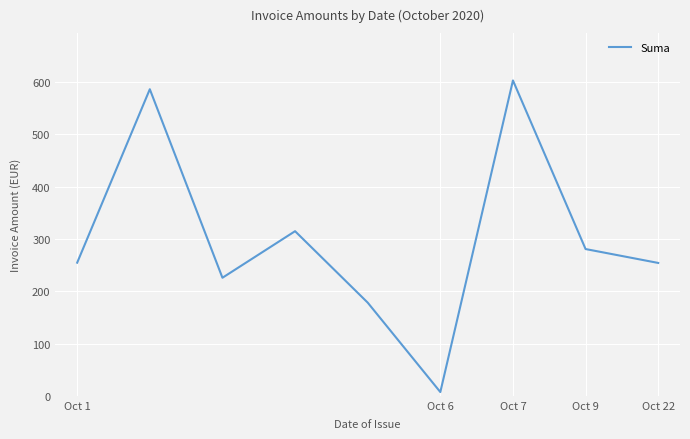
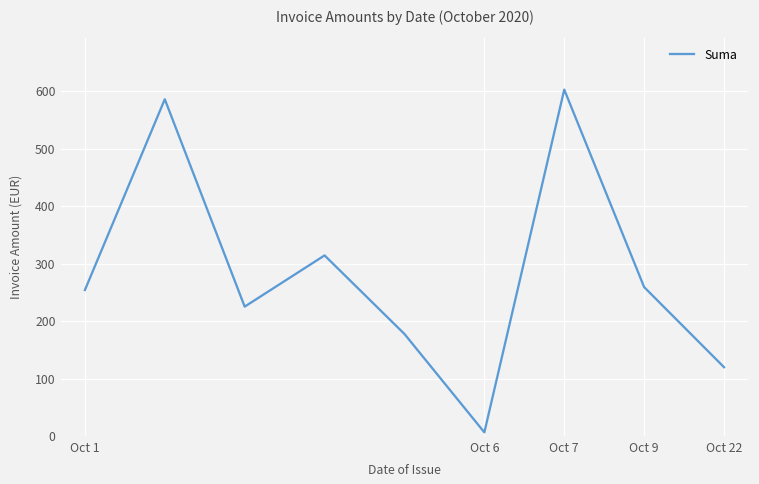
  {
    "Oct 1": 250,
    "Oct 6": 10,
    "Oct 7": 600,
-   "Oct 9": 280,
-   "Oct 22": 250
+   "Oct 9": 260,
+   "Oct 22": 120
  }
